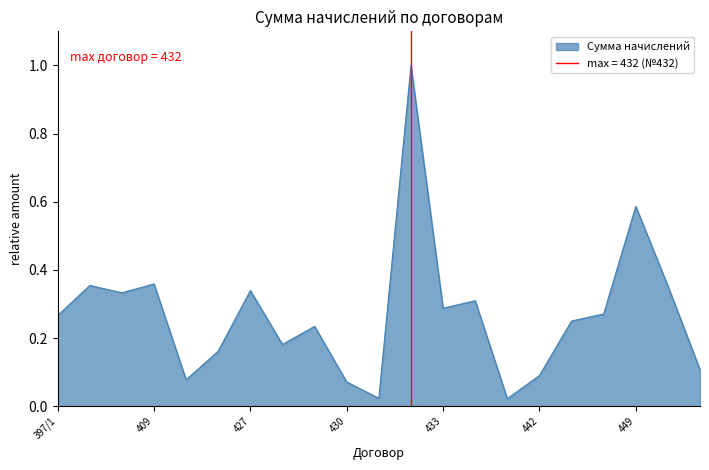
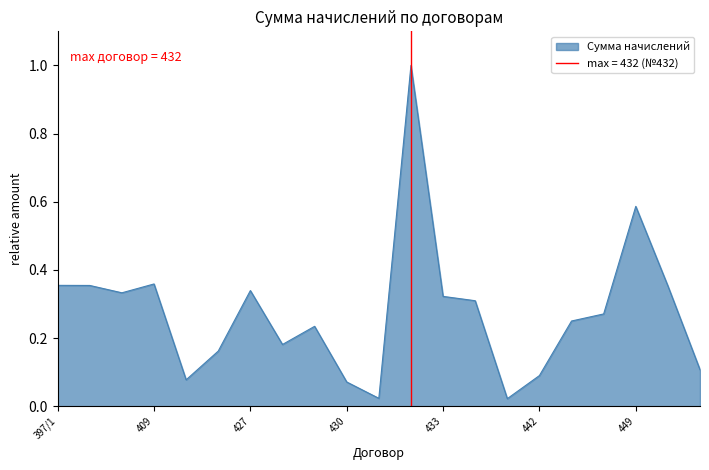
  {
-   "397/1": 0.27,
+   "397/1": 0.35,
    "409": 0.36,
    "427": 0.34,
    "430": 0.07,
-   "433": 0.29,
+   "433": 0.32,
    "442": 0.09,
    "449": 0.59
  }
